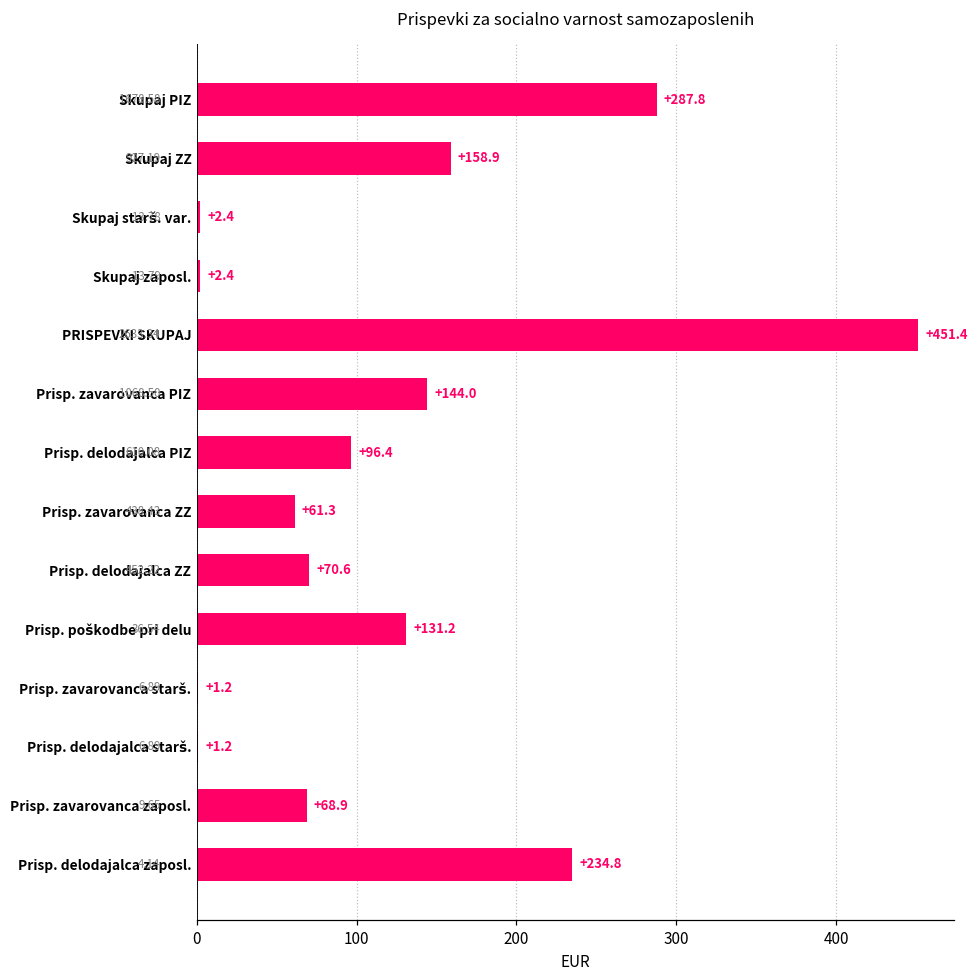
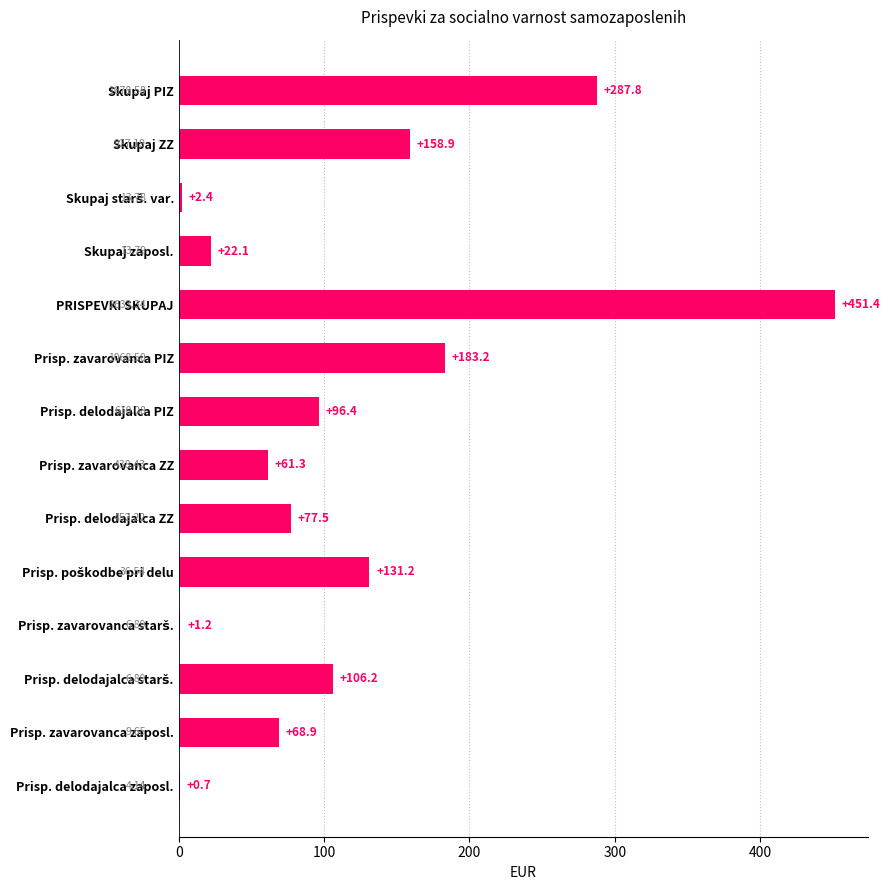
  {
    "Skupaj PIZ": "+287.8",
    "Skupaj ZZ": "+158.9",
    "Skupaj starš. var.": "+2.4",
-   "Skupaj zaposl.": "+2.4",
+   "Skupaj zaposl.": "+22.1",
    "PRISPEVKI SKUPAJ": "+451.4",
-   "Prisp. zavarovanca PIZ": "+144.0",
+   "Prisp. zavarovanca PIZ": "+183.2",
    "Prisp. delodajalca PIZ": "+96.4",
    "Prisp. zavarovanca ZZ": "+61.3",
-   "Prisp. delodajalca ZZ": "+70.6",
+   "Prisp. delodajalca ZZ": "+77.5",
    "Prisp. poškodbe pri delu": "+131.2",
    "Prisp. zavarovanca starš.": "+1.2",
-   "Prisp. delodajalca starš.": "+1.2",
+   "Prisp. delodajalca starš.": "+106.2",
    "Prisp. zavarovanca zaposl.": "+68.9",
-   "Prisp. delodajalca zaposl.": "+234.8"
+   "Prisp. delodajalca zaposl.": "+0.7"
  }
